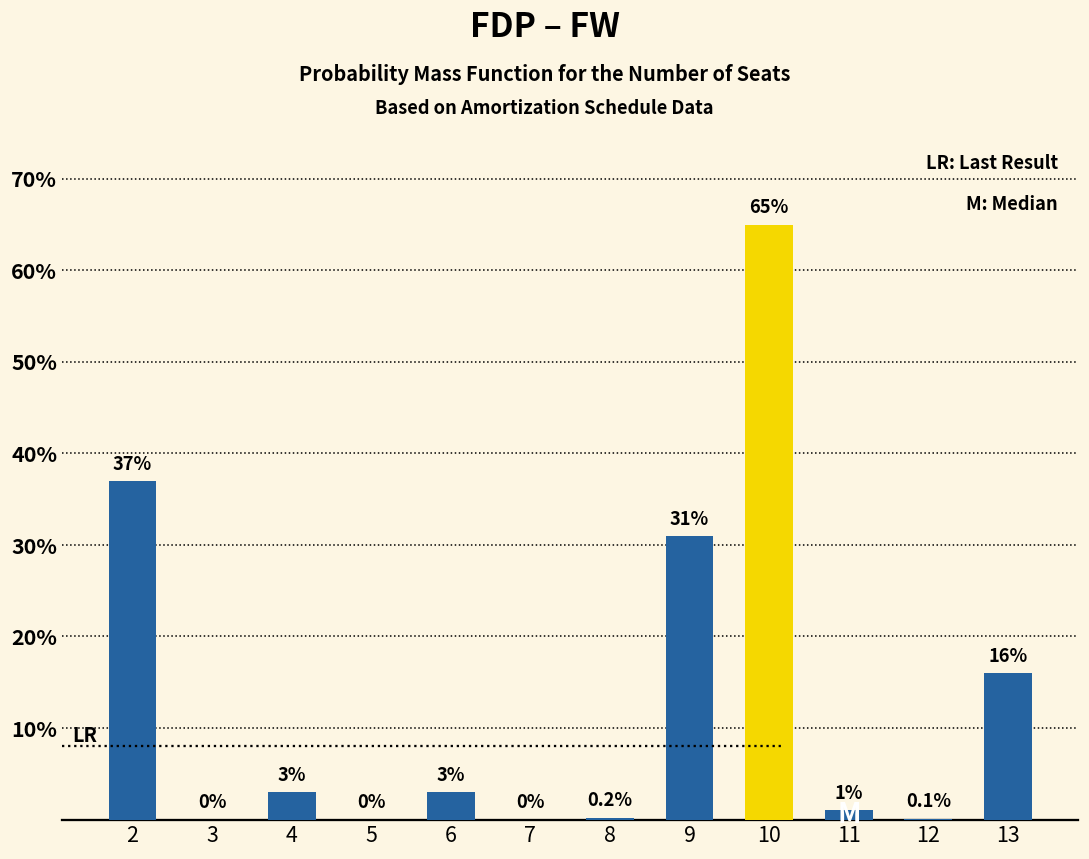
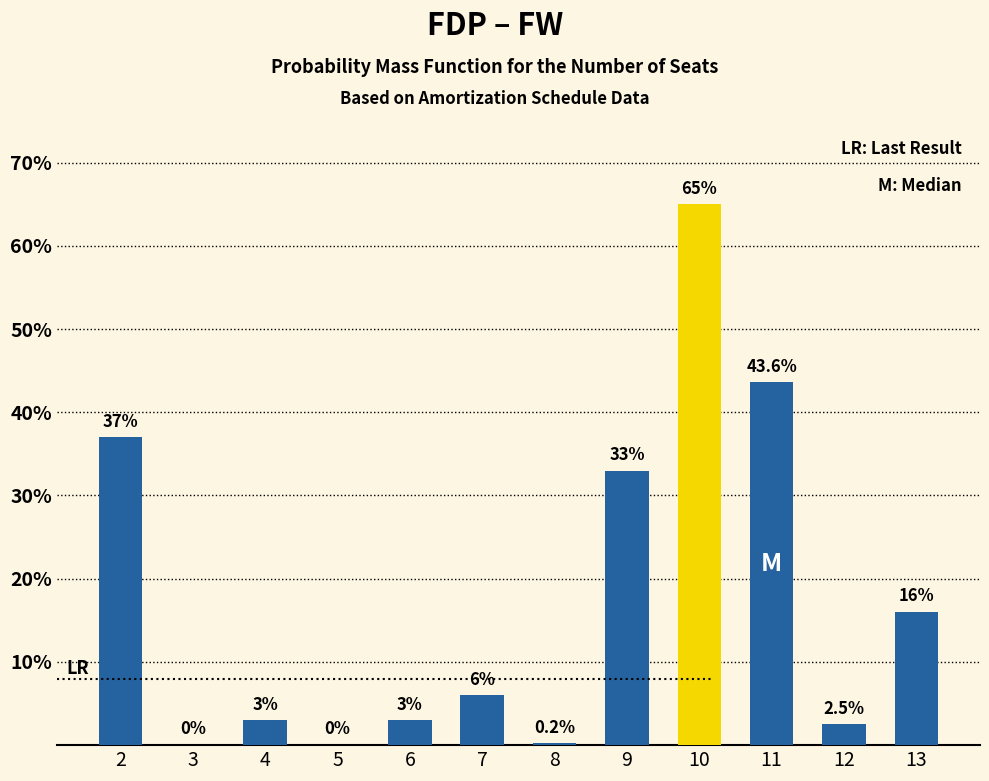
  {
    "2": "37%",
    "3": "0%",
    "4": "3%",
    "5": "0%",
    "6": "3%",
-   "7": "0%",
+   "7": "6%",
    "8": "0.2%",
-   "9": "31%",
+   "9": "33%",
    "10": "65%",
-   "11": "1%",
-   "12": "0.1%",
+   "11": "43.6%",
+   "12": "2.5%",
    "13": "16%"
  }
